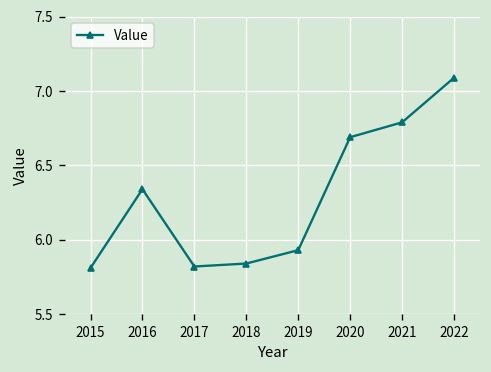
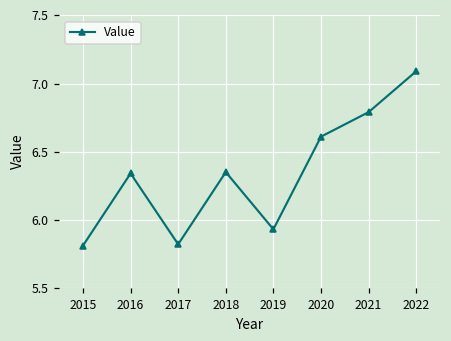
  {
    "2015": 5.81,
    "2016": 6.34,
    "2017": 5.82,
-   "2018": 5.84,
+   "2018": 6.35,
    "2019": 5.93,
-   "2020": 6.69,
+   "2020": 6.61,
    "2021": 6.79,
    "2022": 7.09
  }
